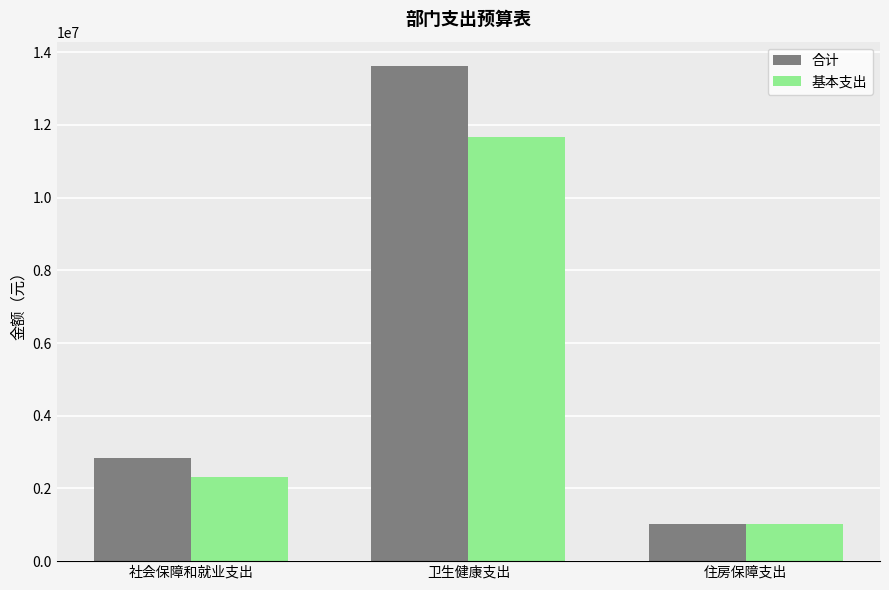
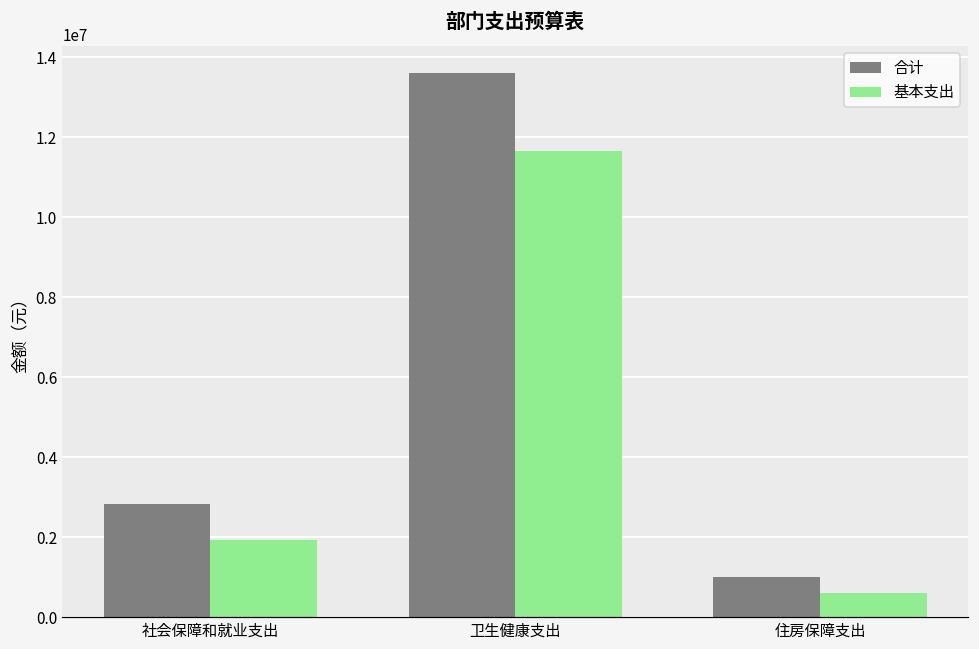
  {
    "合计": {
      "社会保障和就业支出": 2800000,
      "卫生健康支出": 13600000,
      "住房保障支出": 1000000
    },
    "基本支出": {
-     "社会保障和就业支出": 2300000,
+     "社会保障和就业支出": 1900000,
      "卫生健康支出": 11700000,
-     "住房保障支出": 1000000
+     "住房保障支出": 600000
    }
  }
